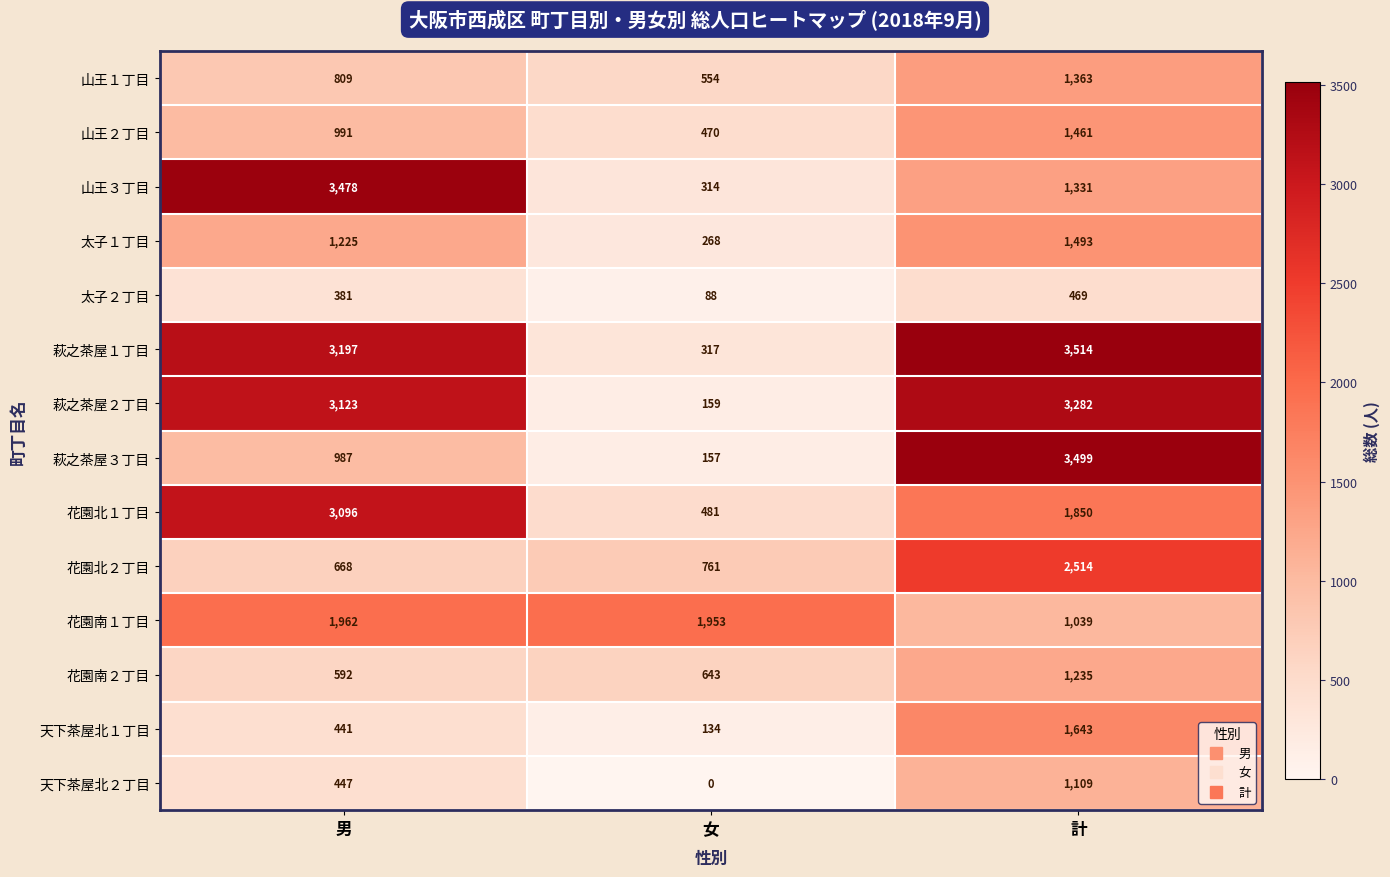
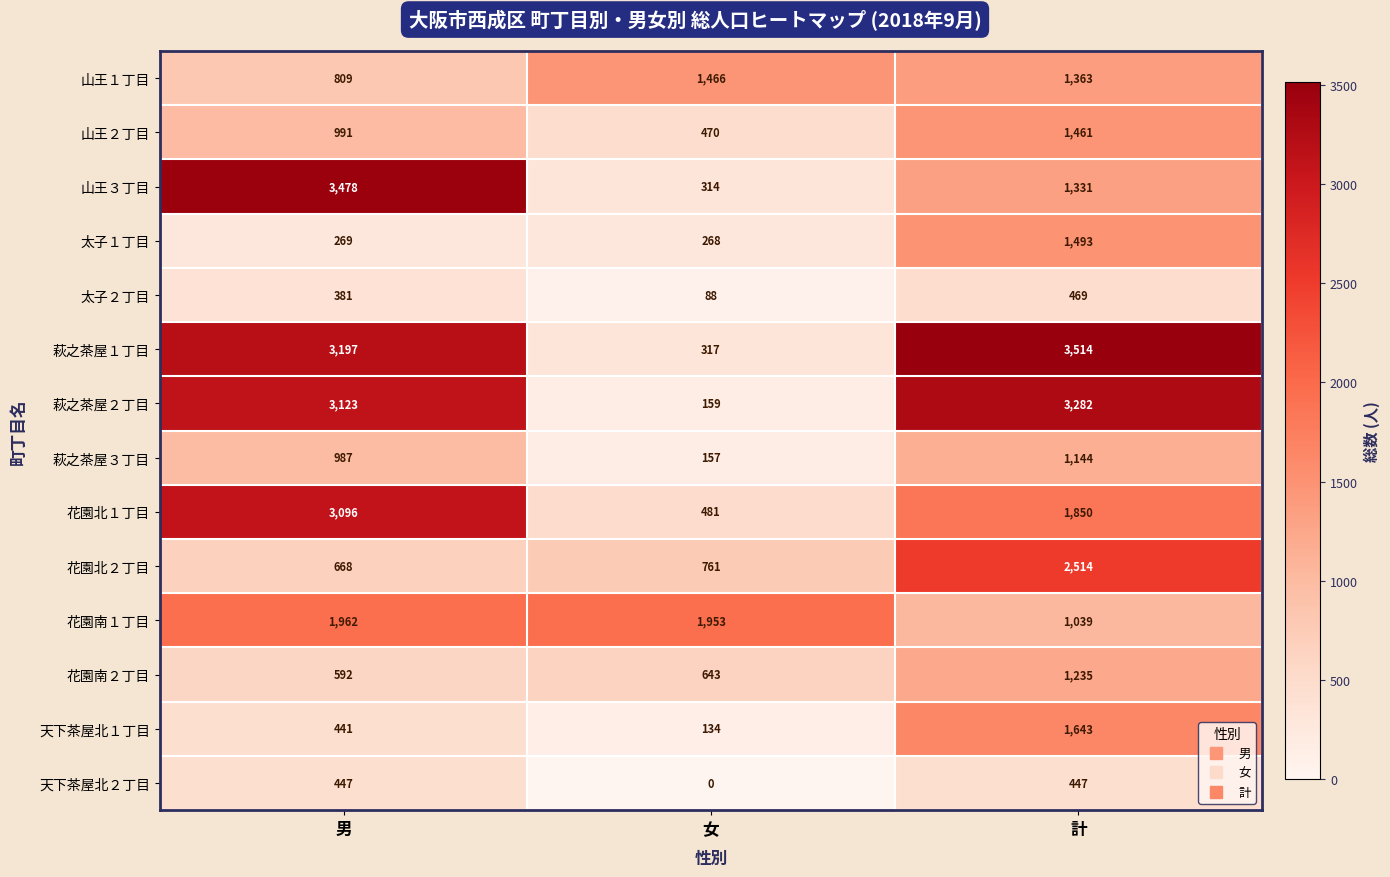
  {
    "山王１丁目": {
      "男": "809",
-     "女": "554",
+     "女": "1,466",
      "計": "1,363"
    },
    "山王２丁目": {
      "男": "991",
      "女": "470",
      "計": "1,461"
    },
    "山王３丁目": {
      "男": "3,478",
      "女": "314",
      "計": "1,331"
    },
    "太子１丁目": {
-     "男": "1,225",
+     "男": "269",
      "女": "268",
      "計": "1,493"
    },
    "太子２丁目": {
      "男": "381",
      "女": "88",
      "計": "469"
    },
    "萩之茶屋１丁目": {
      "男": "3,197",
      "女": "317",
      "計": "3,514"
    },
    "萩之茶屋２丁目": {
      "男": "3,123",
      "女": "159",
      "計": "3,282"
    },
    "萩之茶屋３丁目": {
      "男": "987",
      "女": "157",
-     "計": "3,499"
+     "計": "1,144"
    },
    "花園北１丁目": {
      "男": "3,096",
      "女": "481",
      "計": "1,850"
    },
    "花園北２丁目": {
      "男": "668",
      "女": "761",
      "計": "2,514"
    },
    "花園南１丁目": {
      "男": "1,962",
      "女": "1,953",
      "計": "1,039"
    },
    "花園南２丁目": {
      "男": "592",
      "女": "643",
      "計": "1,235"
    },
    "天下茶屋北１丁目": {
      "男": "441",
      "女": "134",
      "計": "1,643"
    },
    "天下茶屋北２丁目": {
      "男": "447",
      "女": "0",
-     "計": "1,109"
+     "計": "447"
    }
  }
